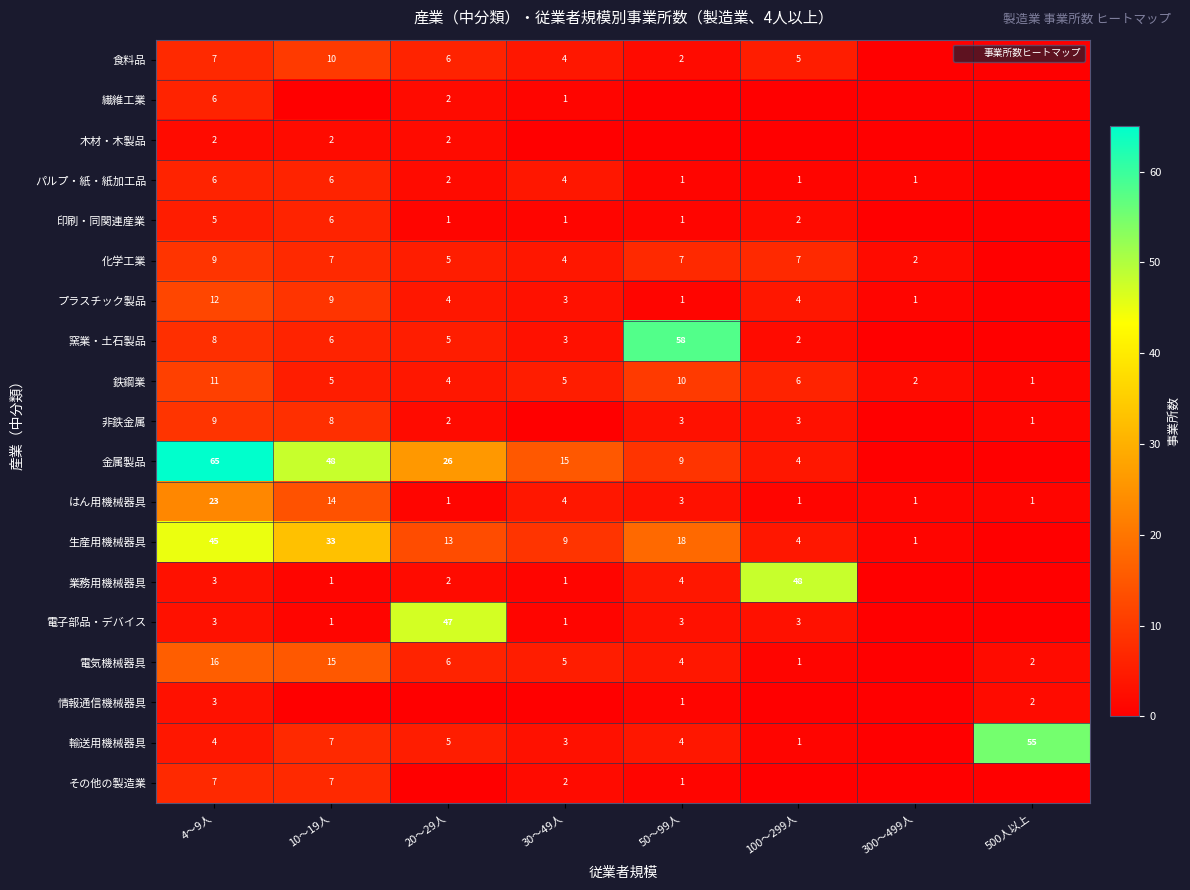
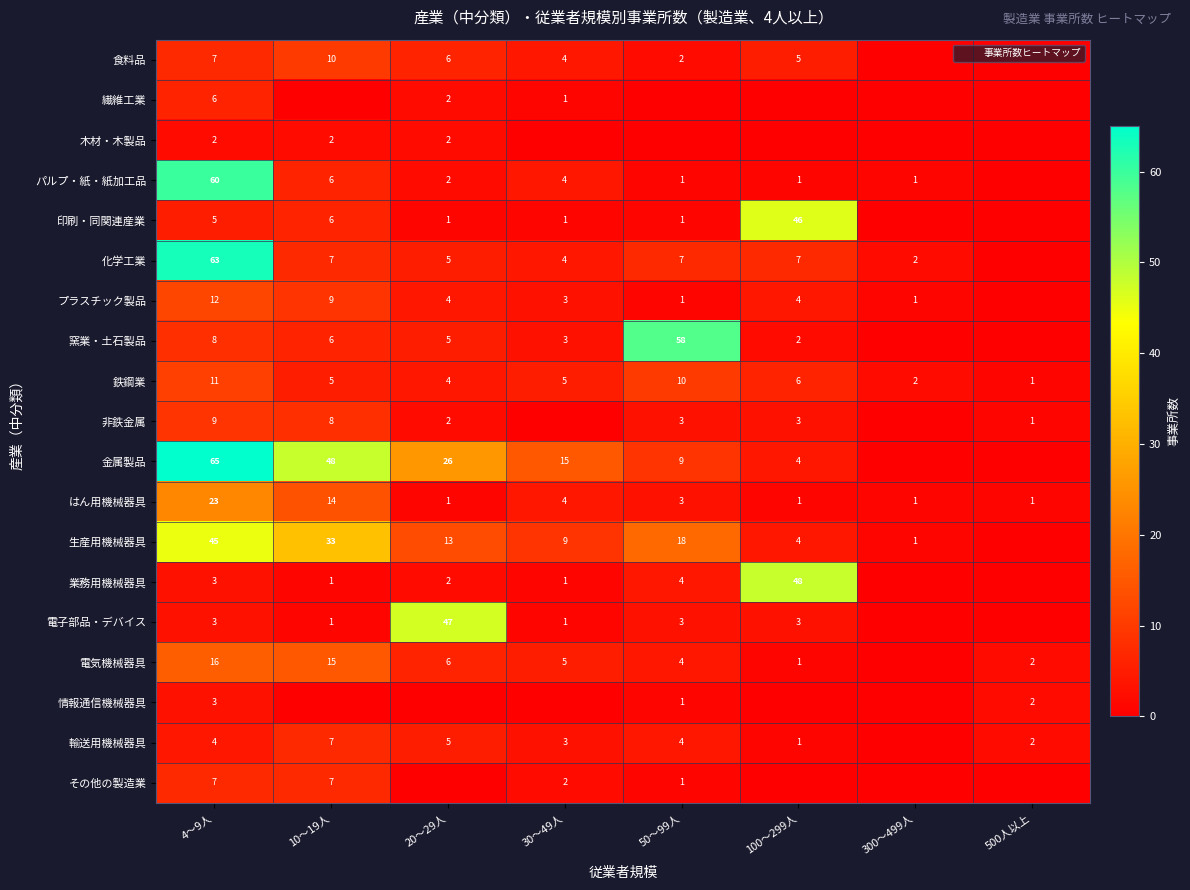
  {
    "食料品": {
      "4～9人": 7,
      "10～19人": 10,
      "20～29人": 6,
      "30～49人": 4,
      "50～99人": 2,
      "100～299人": 5
    },
    "繊維工業": {
      "4～9人": 6,
      "20～29人": 2,
      "30～49人": 1
    },
    "木材・木製品": {
      "4～9人": 2,
      "10～19人": 2,
      "20～29人": 2
    },
    "パルプ・紙・紙加工品": {
-     "4～9人": 6,
+     "4～9人": 60,
      "10～19人": 6,
      "20～29人": 2,
      "30～49人": 4,
      "50～99人": 1,
      "100～299人": 1,
      "300～499人": 1
    },
    "印刷・同関連産業": {
      "4～9人": 5,
      "10～19人": 6,
      "20～29人": 1,
      "30～49人": 1,
      "50～99人": 1,
-     "100～299人": 2
+     "100～299人": 46
    },
    "化学工業": {
-     "4～9人": 9,
+     "4～9人": 63,
      "10～19人": 7,
      "20～29人": 5,
      "30～49人": 4,
      "50～99人": 7,
      "100～299人": 7,
      "300～499人": 2
    },
    "プラスチック製品": {
      "4～9人": 12,
      "10～19人": 9,
      "20～29人": 4,
      "30～49人": 3,
      "50～99人": 1,
      "100～299人": 4,
      "300～499人": 1
    },
    "窯業・土石製品": {
      "4～9人": 8,
      "10～19人": 6,
      "20～29人": 5,
      "30～49人": 3,
      "50～99人": 58,
      "100～299人": 2
    },
    "鉄鋼業": {
      "4～9人": 11,
      "10～19人": 5,
      "20～29人": 4,
      "30～49人": 5,
      "50～99人": 10,
      "100～299人": 6,
      "300～499人": 2,
      "500人以上": 1
    },
    "非鉄金属": {
      "4～9人": 9,
      "10～19人": 8,
      "20～29人": 2,
      "50～99人": 3,
      "100～299人": 3,
      "500人以上": 1
    },
    "金属製品": {
      "4～9人": 65,
      "10～19人": 48,
      "20～29人": 26,
      "30～49人": 15,
      "50～99人": 9,
      "100～299人": 4
    },
    "はん用機械器具": {
      "4～9人": 23,
      "10～19人": 14,
      "20～29人": 1,
      "30～49人": 4,
      "50～99人": 3,
      "100～299人": 1,
      "300～499人": 1,
      "500人以上": 1
    },
    "生産用機械器具": {
      "4～9人": 45,
      "10～19人": 33,
      "20～29人": 13,
      "30～49人": 9,
      "50～99人": 18,
      "100～299人": 4,
      "300～499人": 1
    },
    "業務用機械器具": {
      "4～9人": 3,
      "10～19人": 1,
      "20～29人": 2,
      "30～49人": 1,
      "50～99人": 4,
      "100～299人": 48
    },
    "電子部品・デバイス": {
      "4～9人": 3,
      "10～19人": 1,
      "20～29人": 47,
      "30～49人": 1,
      "50～99人": 3,
      "100～299人": 3
    },
    "電気機械器具": {
      "4～9人": 16,
      "10～19人": 15,
      "20～29人": 6,
      "30～49人": 5,
      "50～99人": 4,
      "100～299人": 1,
      "500人以上": 2
    },
    "情報通信機械器具": {
      "4～9人": 3,
      "50～99人": 1,
      "500人以上": 2
    },
    "輸送用機械器具": {
      "4～9人": 4,
      "10～19人": 7,
      "20～29人": 5,
      "30～49人": 3,
      "50～99人": 4,
      "100～299人": 1,
-     "500人以上": 55
+     "500人以上": 2
    },
    "その他の製造業": {
      "4～9人": 7,
      "10～19人": 7,
      "30～49人": 2,
      "50～99人": 1
    }
  }
